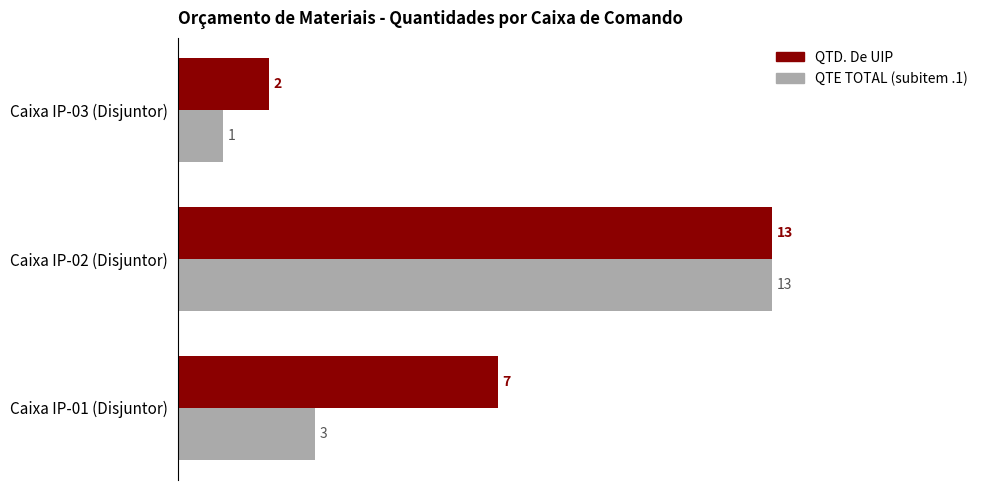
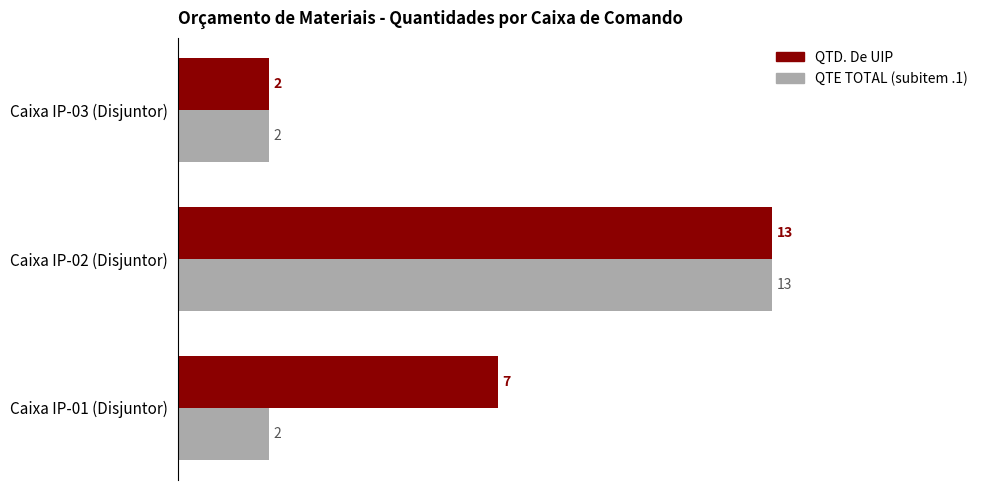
  {
    "QTD. De UIP": {
      "Caixa IP-03 (Disjuntor)": 2,
      "Caixa IP-02 (Disjuntor)": 13,
      "Caixa IP-01 (Disjuntor)": 7
    },
    "QTE TOTAL (subitem .1)": {
-     "Caixa IP-03 (Disjuntor)": 1,
+     "Caixa IP-03 (Disjuntor)": 2,
      "Caixa IP-02 (Disjuntor)": 13,
-     "Caixa IP-01 (Disjuntor)": 3
+     "Caixa IP-01 (Disjuntor)": 2
    }
  }
